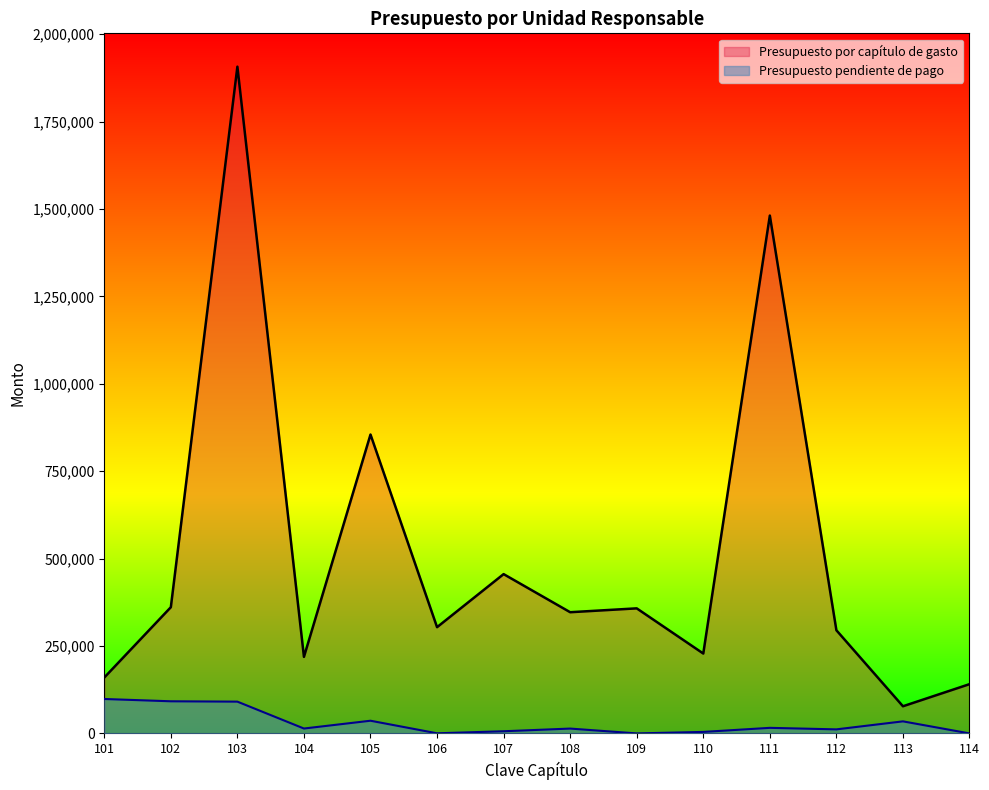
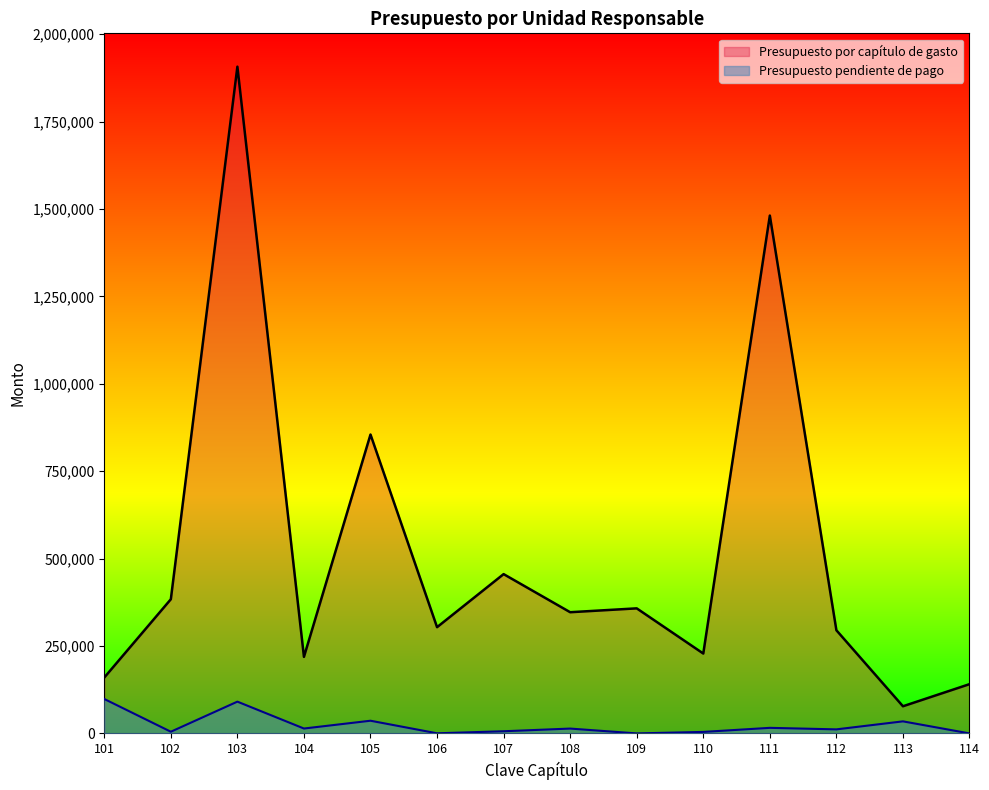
  {
    "Presupuesto por capítulo de gasto": {
      "101": "160,000",
-     "102": "360,000",
+     "102": "380,000",
      "103": "1,910,000",
      "104": "220,000",
      "105": "850,000",
      "106": "300,000",
      "107": "460,000",
      "108": "350,000",
      "109": "360,000",
      "110": "230,000",
      "111": "1,480,000",
      "112": "300,000",
      "113": "80,000",
      "114": "140,000"
    },
    "Presupuesto pendiente de pago": {
      "101": "100,000",
-     "102": "90,000",
+     "102": "0",
      "103": "90,000",
      "104": "10,000",
      "105": "40,000",
      "106": "0",
      "107": "10,000",
      "108": "10,000",
      "109": "0",
      "110": "0",
      "111": "20,000",
      "112": "10,000",
      "113": "30,000",
      "114": "0"
    }
  }
